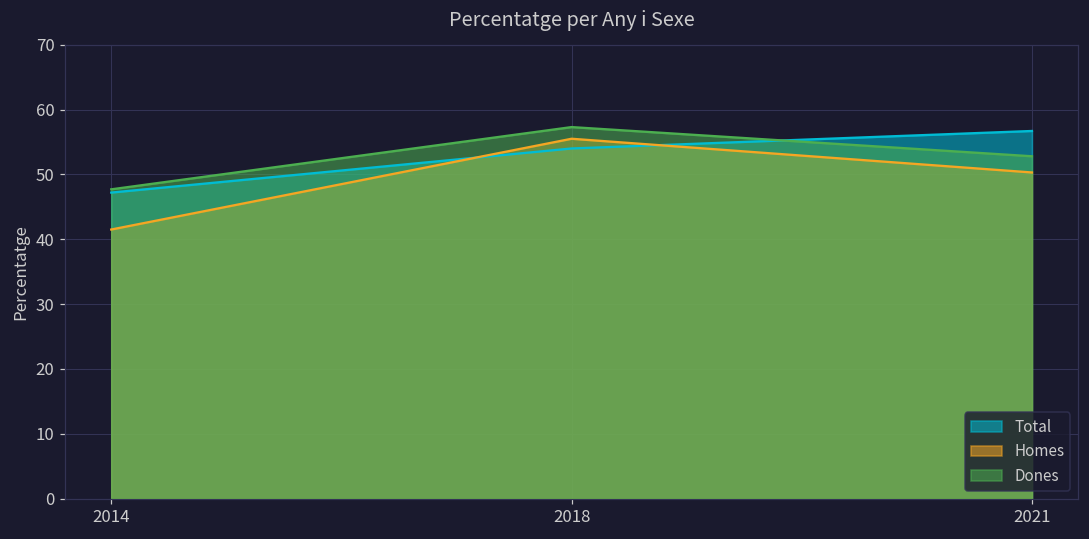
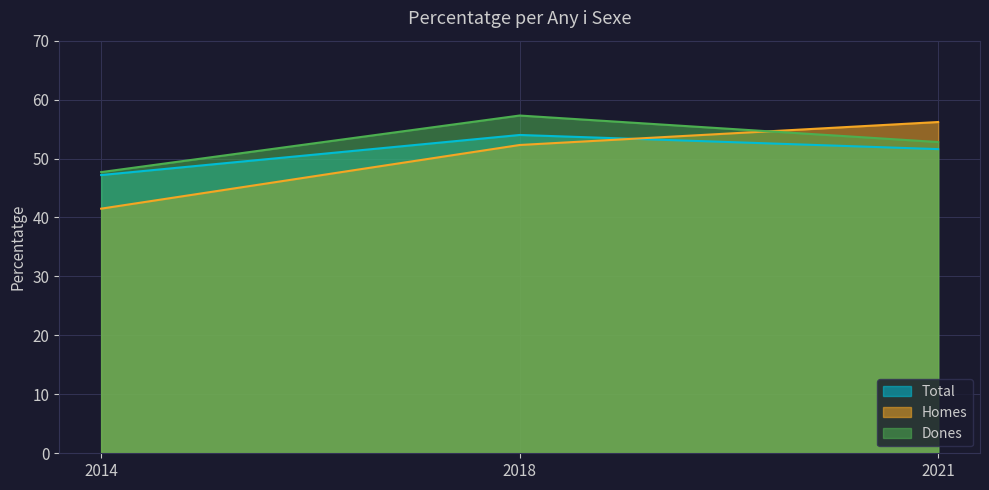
  {
    "Total": {
      "2014": 47,
      "2018": 54,
-     "2021": 57
+     "2021": 52
    },
    "Homes": {
      "2014": 42,
-     "2018": 56,
-     "2021": 50
+     "2018": 52,
+     "2021": 56
    },
    "Dones": {
      "2014": 48,
      "2018": 57,
      "2021": 53
    }
  }
